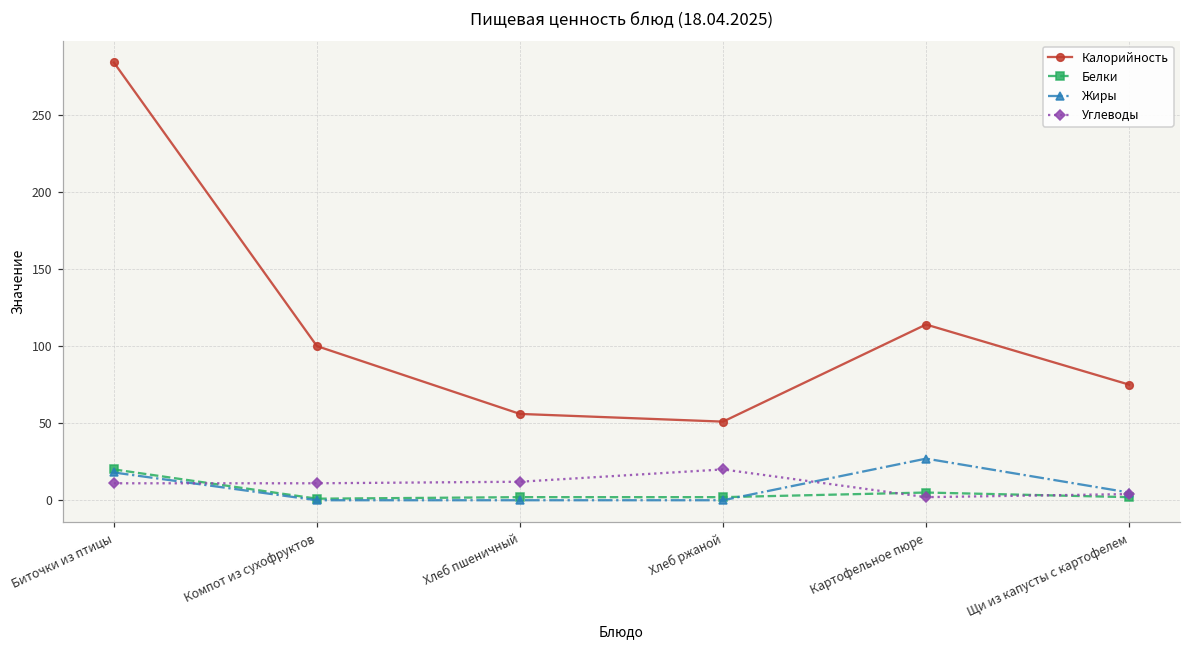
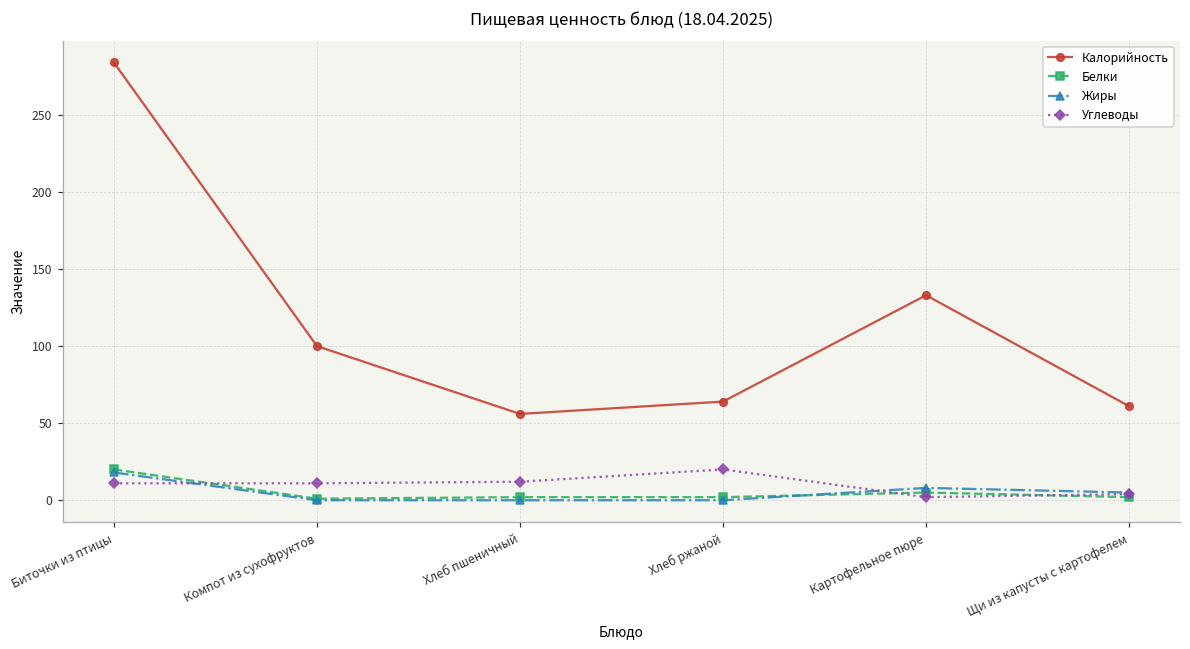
  {
    "Калорийность": {
      "Биточки из птицы": 284,
      "Компот из сухофруктов": 100,
      "Хлеб пшеничный": 56,
-     "Хлеб ржаной": 51,
-     "Картофельное пюре": 114,
-     "Щи из капусты с картофелем": 75
+     "Хлеб ржаной": 64,
+     "Картофельное пюре": 133,
+     "Щи из капусты с картофелем": 61
    },
    "Белки": {
      "Биточки из птицы": 20,
      "Хлеб пшеничный": 2,
      "Хлеб ржаной": 2,
      "Картофельное пюре": 5,
      "Щи из капусты с картофелем": 2
    },
    "Жиры": {
      "Биточки из птицы": 18,
      "Хлеб пшеничный": 0,
      "Хлеб ржаной": 0,
-     "Картофельное пюре": 27
+     "Картофельное пюре": 8
    },
    "Углеводы": {
      "Биточки из птицы": 11,
      "Компот из сухофруктов": 11,
      "Хлеб пшеничный": 12,
      "Хлеб ржаной": 20,
      "Картофельное пюре": 2
    }
  }
